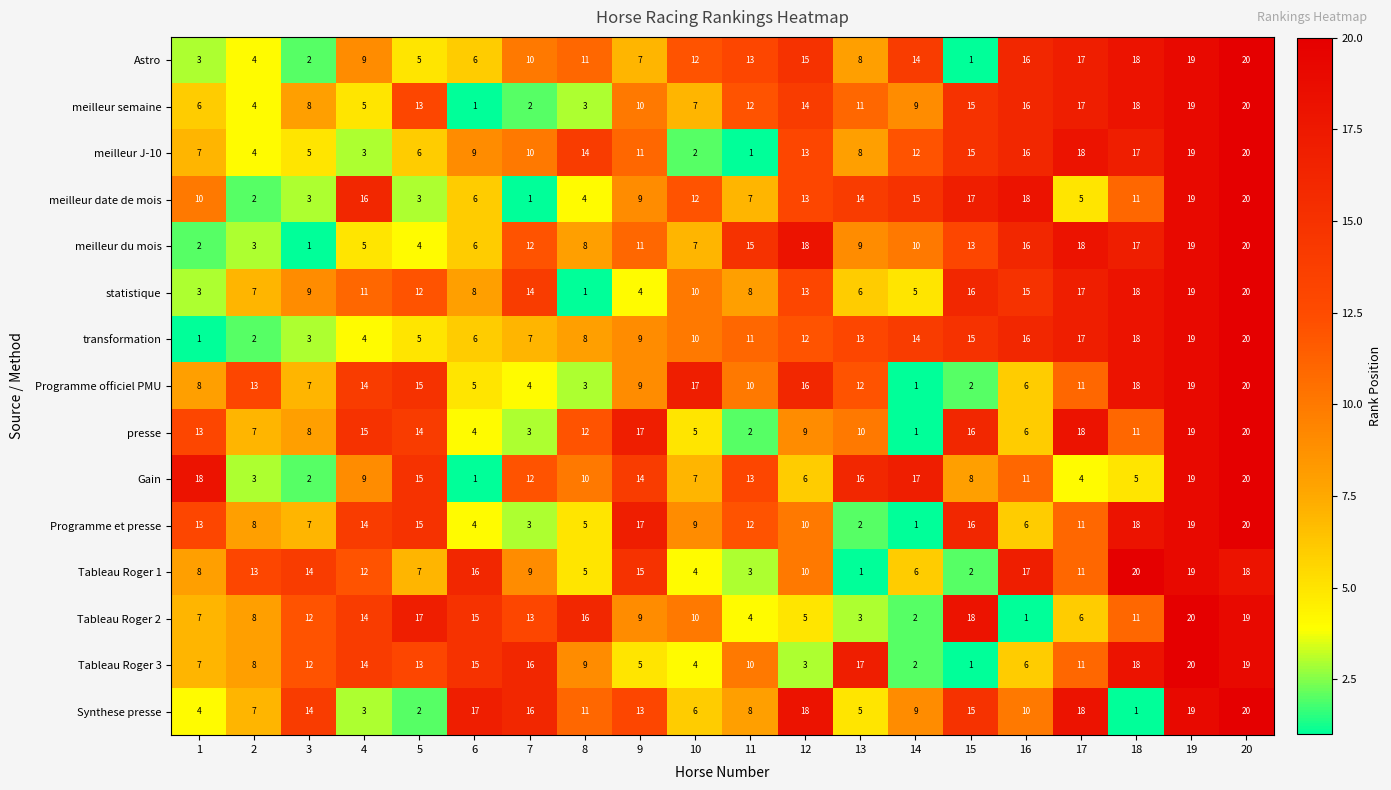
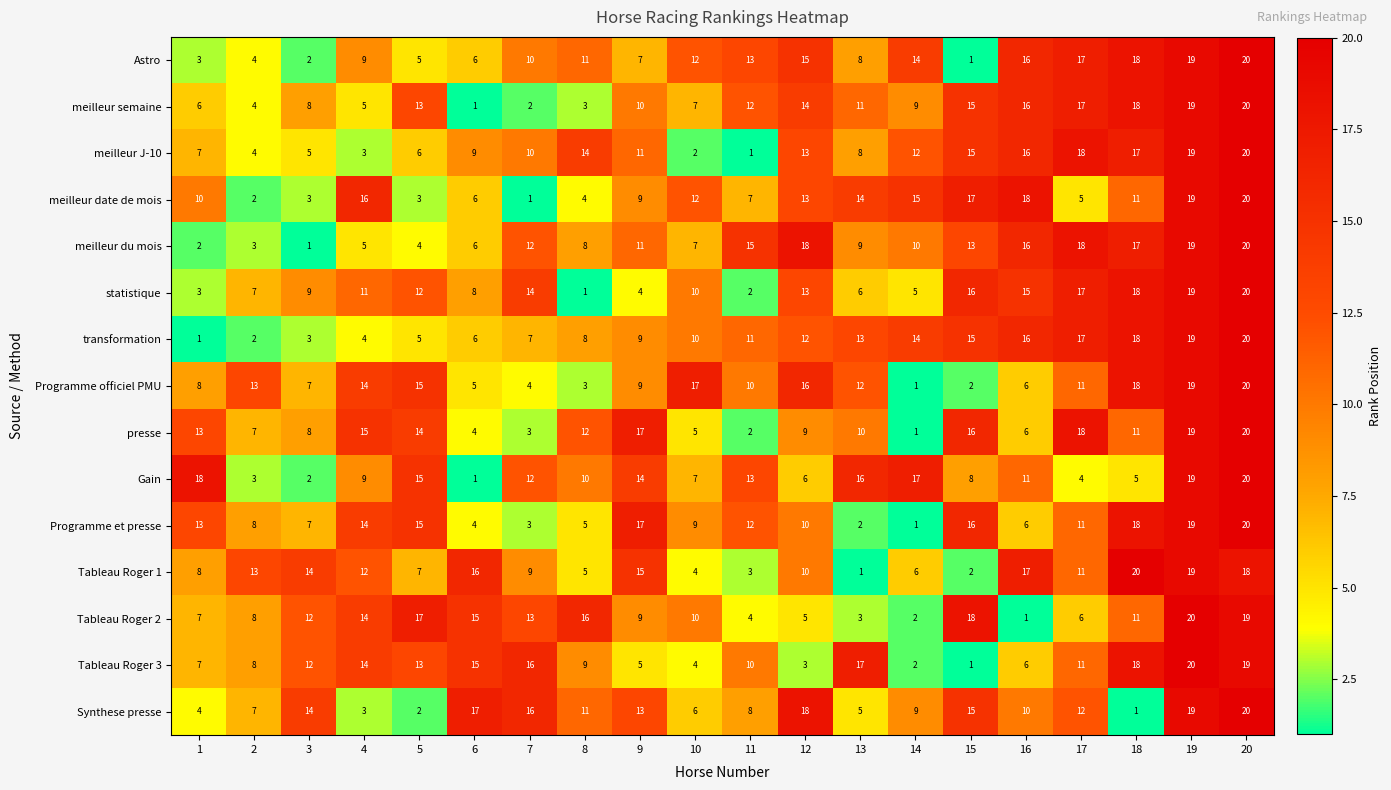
  {
    "statistique": {
      "1": 3,
      "2": 7,
      "3": 9,
      "4": 11,
      "5": 12,
      "6": 8,
      "7": 14,
      "8": 1,
      "9": 4,
      "10": 10,
-     "11": 8,
+     "11": 2,
      "12": 13,
      "13": 6,
      "14": 5,
      "15": 16,
      "16": 15,
      "17": 17,
      "18": 18,
      "19": 19,
      "20": 20
    },
    "Synthese presse": {
      "1": 4,
      "2": 7,
      "3": 14,
      "4": 3,
      "5": 2,
      "6": 17,
      "7": 16,
      "8": 11,
      "9": 13,
      "10": 6,
      "11": 8,
      "12": 18,
      "13": 5,
      "14": 9,
      "15": 15,
      "16": 10,
-     "17": 18,
+     "17": 12,
      "18": 1,
      "19": 19,
      "20": 20
    }
  }
